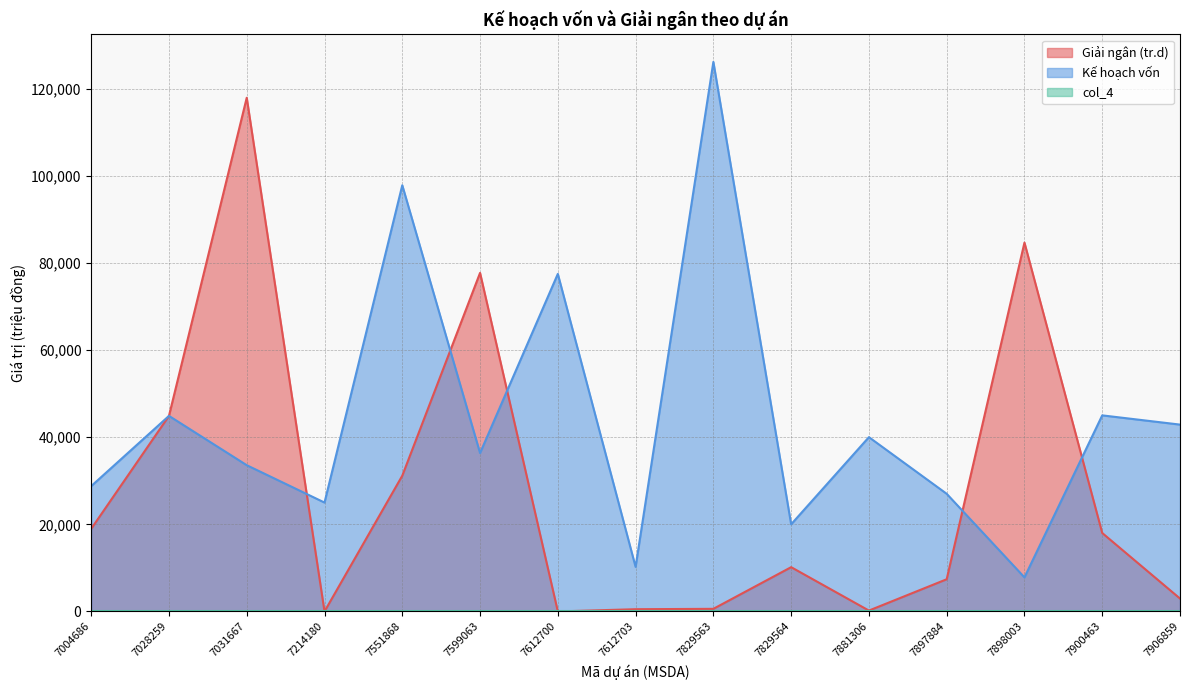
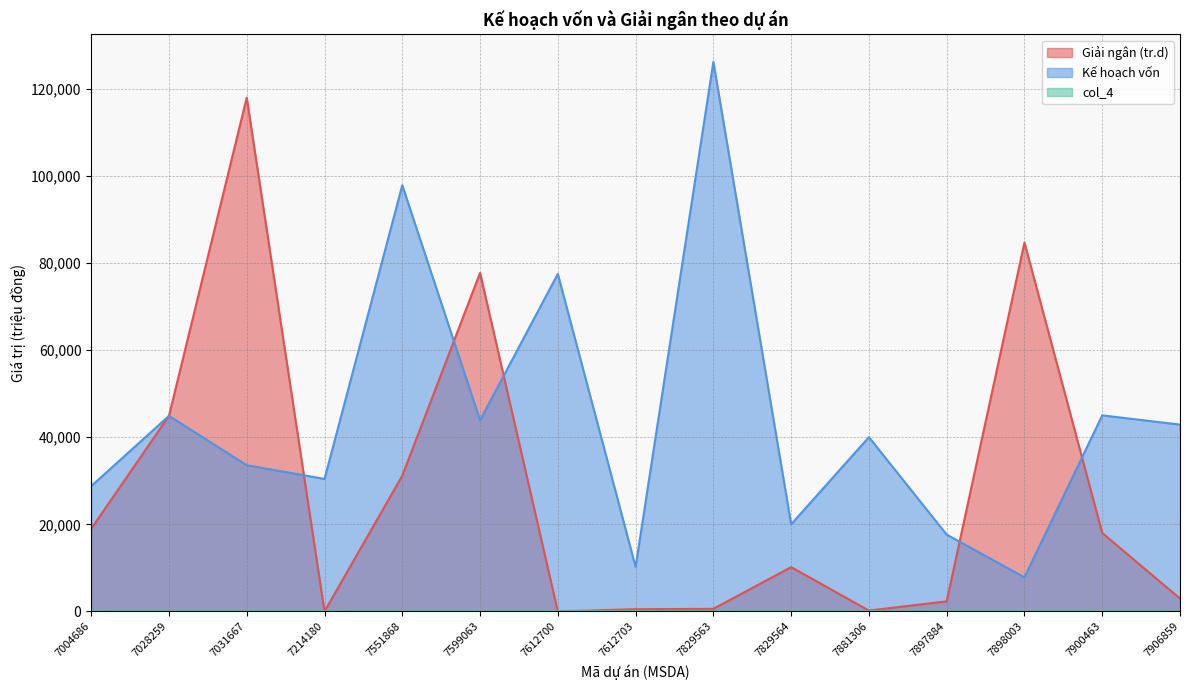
  {
    "Giải ngân (tr.d)": {
      "7004686": "19,000",
      "7031667": "118,000",
      "7551868": "31,000",
      "7599063": "78,000",
      "7829563": "1,000",
      "7829564": "10,000",
-     "7897884": "7,000",
+     "7897884": "2,000",
      "7898003": "85,000",
      "7900463": "18,000",
      "7906859": "3,000"
    },
    "Kế hoạch vốn": {
      "7004686": "29,000",
      "7031667": "34,000",
-     "7214180": "25,000",
+     "7214180": "30,000",
      "7551868": "98,000",
-     "7599063": "36,000",
+     "7599063": "44,000",
      "7612700": "77,000",
      "7612703": "10,000",
      "7829563": "126,000",
      "7829564": "20,000",
      "7881306": "40,000",
-     "7897884": "27,000",
+     "7897884": "18,000",
      "7898003": "8,000",
      "7900463": "45,000",
      "7906859": "43,000"
    },
    "col_4": {
      "7004686": "0",
      "7028259": "0",
      "7031667": "0",
      "7551868": "0",
      "7599063": "0",
      "7829563": "0",
      "7829564": "0",
      "7897884": "0",
      "7898003": "0",
      "7900463": "0",
      "7906859": "0"
    }
  }
